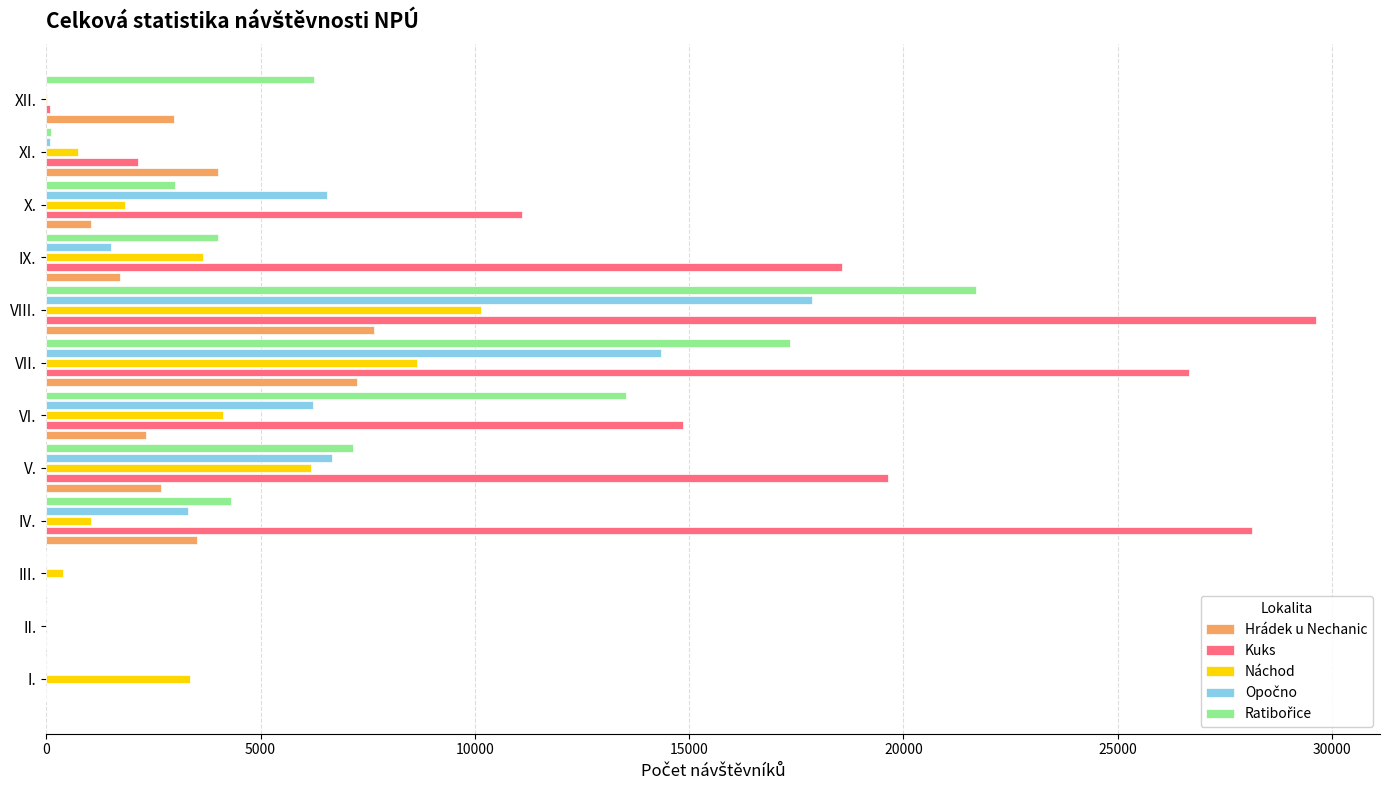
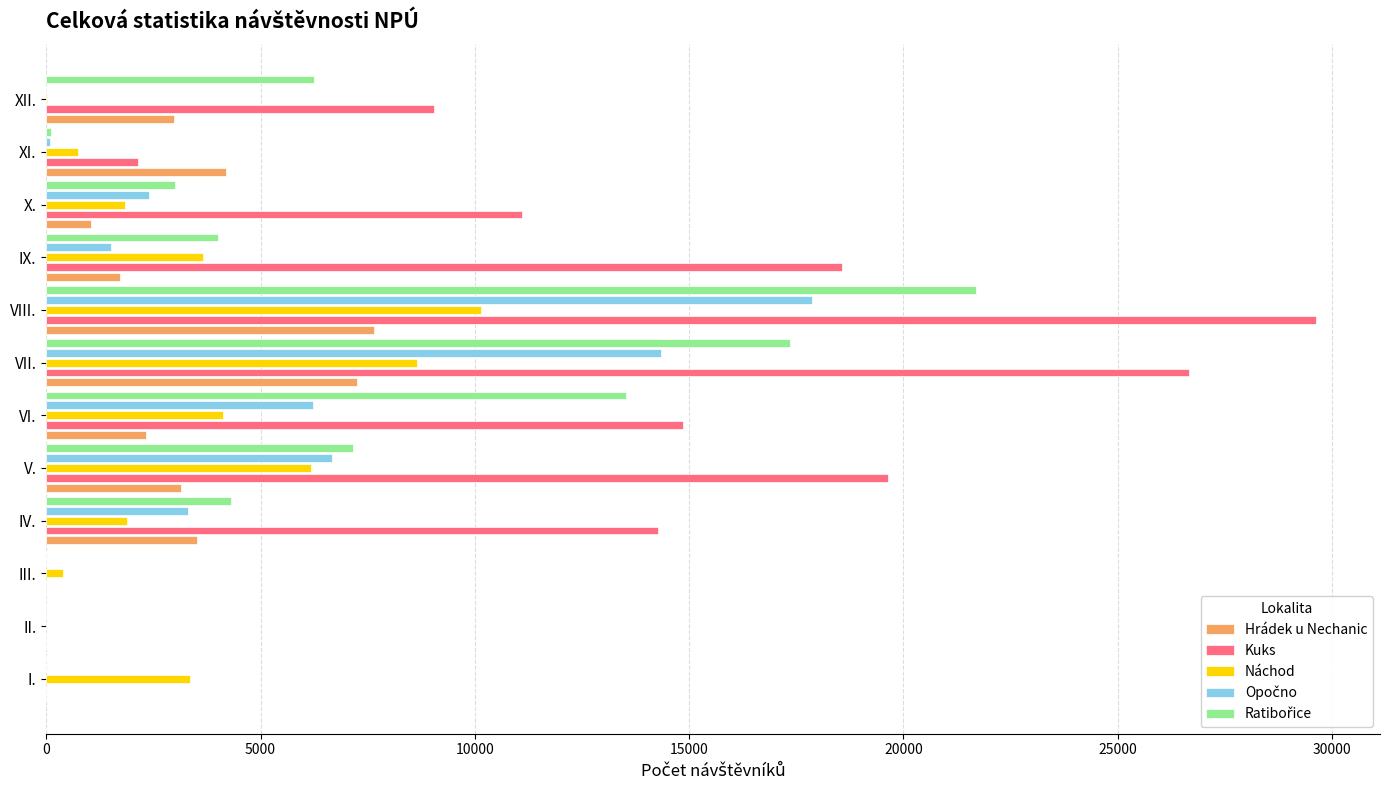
  {
    "Hrádek u Nechanic": {
      "XII.": 3000,
-     "XI.": 4000,
+     "XI.": 4200,
      "X.": 1000,
      "IX.": 1700,
      "VIII.": 7700,
      "VII.": 7300,
      "VI.": 2300,
-     "V.": 2700,
+     "V.": 3100,
      "IV.": 3500,
      "III.": 0,
      "II.": 0,
      "I.": 0
    },
    "Kuks": {
-     "XII.": 100,
+     "XII.": 9100,
      "XI.": 2100,
      "X.": 11100,
      "IX.": 18600,
      "VIII.": 29600,
      "VII.": 26700,
      "VI.": 14900,
      "V.": 19600,
-     "IV.": 28100,
+     "IV.": 14300,
      "III.": 0,
      "II.": 0,
      "I.": 0
    },
    "Náchod": {
      "XI.": 700,
      "X.": 1800,
      "IX.": 3700,
      "VIII.": 10100,
      "VII.": 8700,
      "VI.": 4100,
      "V.": 6200,
-     "IV.": 1000,
+     "IV.": 1900,
      "III.": 400,
      "II.": 0,
      "I.": 3400
    },
    "Opočno": {
      "XII.": 0,
      "XI.": 100,
-     "X.": 6500,
+     "X.": 2400,
      "IX.": 1500,
      "VIII.": 17900,
      "VII.": 14400,
      "VI.": 6200,
      "V.": 6700,
      "IV.": 3300,
      "III.": 0,
      "II.": 0,
      "I.": 0
    },
    "Ratibořice": {
      "XII.": 6300,
      "XI.": 100,
      "X.": 3000,
      "IX.": 4000,
      "VIII.": 21700,
      "VII.": 17400,
      "VI.": 13500,
      "V.": 7200,
      "IV.": 4300,
      "III.": 0,
      "II.": 0,
      "I.": 0
    }
  }
